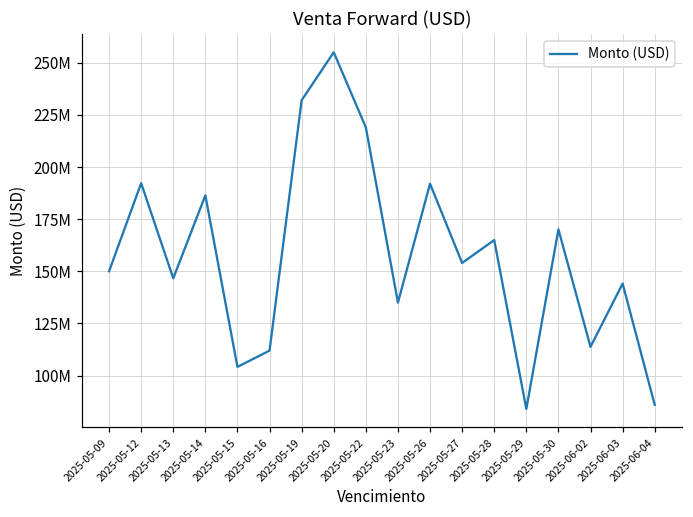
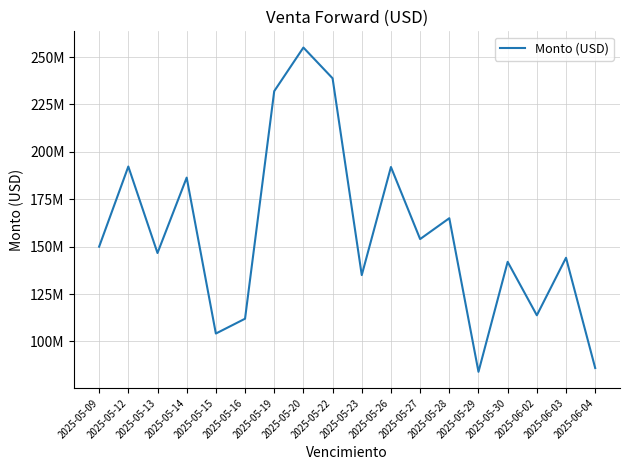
  {
    "2025-05-09": 150000000,
    "2025-05-12": 192000000,
    "2025-05-13": 147000000,
    "2025-05-14": 186000000,
    "2025-05-15": 104000000,
    "2025-05-16": 112000000,
    "2025-05-19": 232000000,
    "2025-05-20": 255000000,
-   "2025-05-22": 219000000,
+   "2025-05-22": 239000000,
    "2025-05-23": 135000000,
    "2025-05-26": 192000000,
    "2025-05-27": 154000000,
    "2025-05-28": 165000000,
    "2025-05-29": 84000000,
-   "2025-05-30": 170000000,
+   "2025-05-30": 142000000,
    "2025-06-02": 114000000,
    "2025-06-03": 144000000,
    "2025-06-04": 86000000
  }
